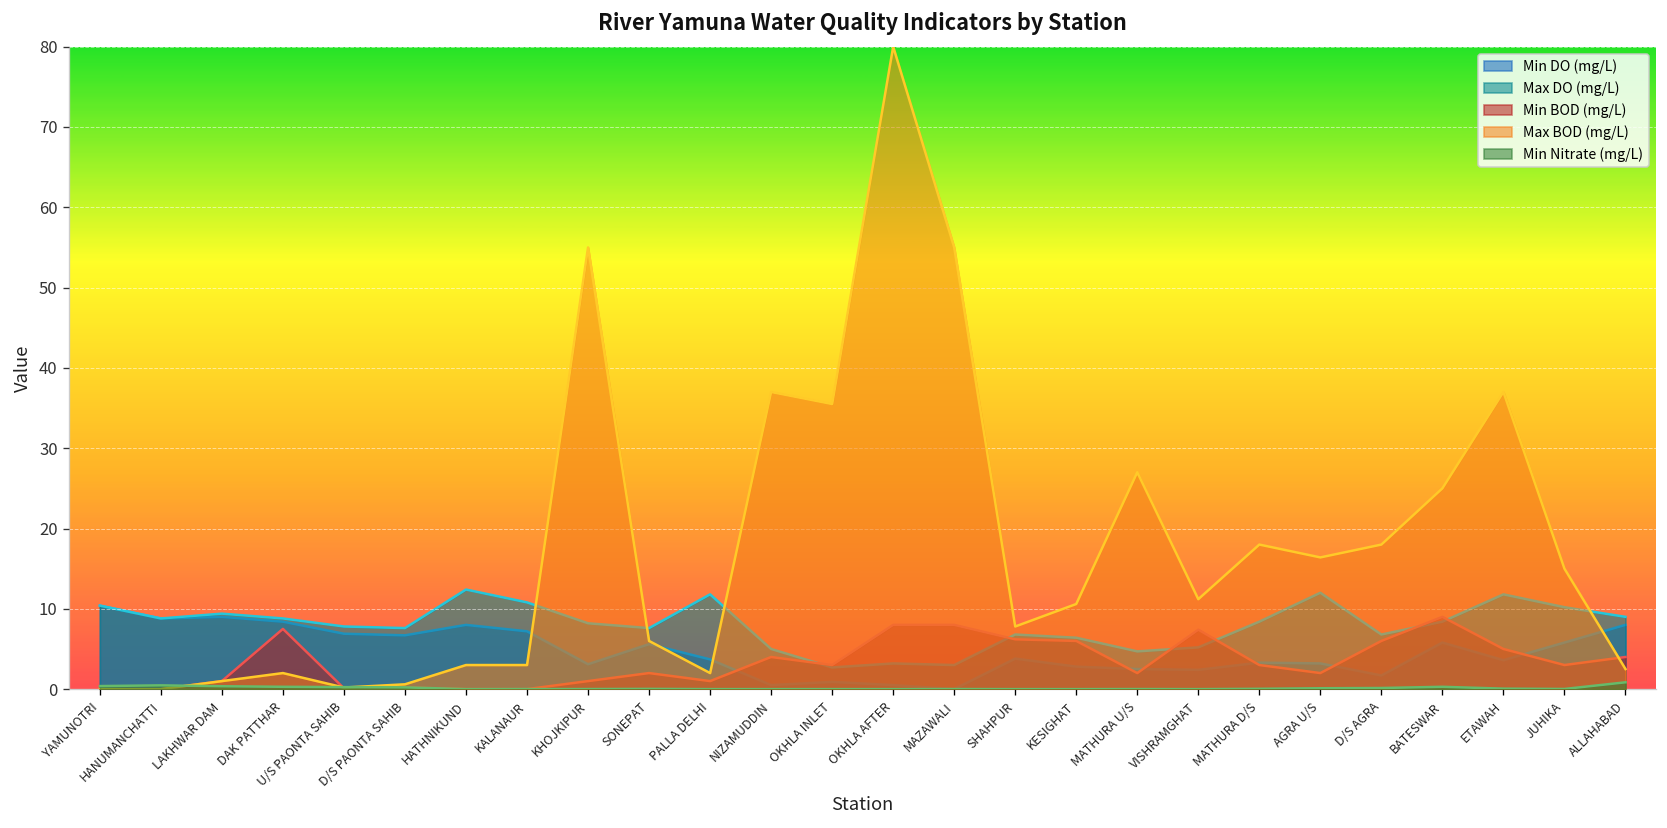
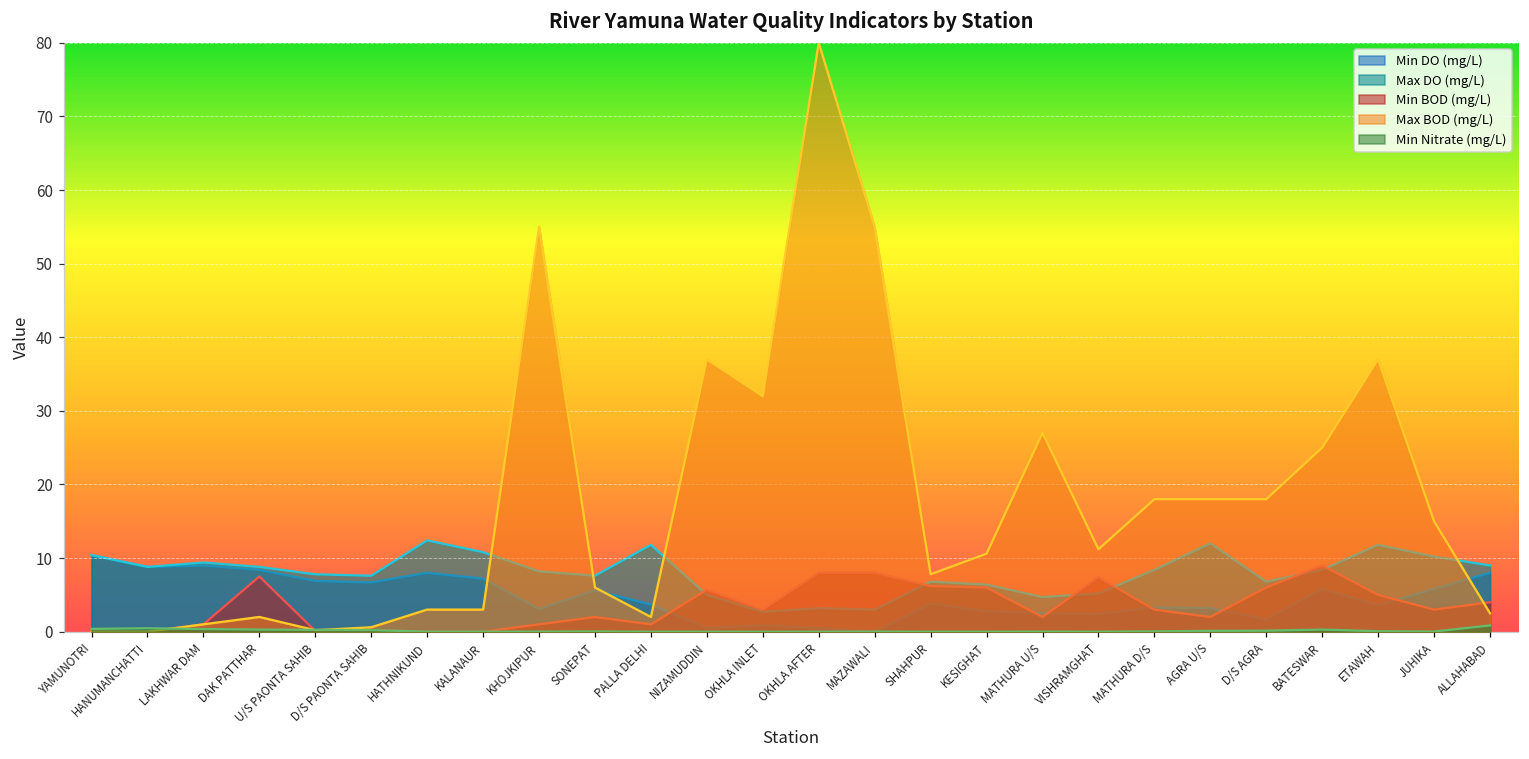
  {
    "Min BOD (mg/L)": {
      "DAK PATTHAR": 8,
      "KHOJKIPUR": 1,
      "SONEPAT": 2,
      "PALLA DELHI": 1,
-     "NIZAMUDDIN": 4,
+     "NIZAMUDDIN": 6,
      "OKHLA AFTER": 8,
      "MAZAWALI": 8,
      "SHAHPUR": 6,
      "KESIGHAT": 6,
      "MATHURA U/S": 2,
      "VISHRAMGHAT": 7,
      "AGRA U/S": 2,
      "D/S AGRA": 6,
      "BATESWAR": 9,
      "ETAWAH": 5,
      "JUHIKA": 3,
      "ALLAHABAD": 4
    },
    "Max BOD (mg/L)": {
      "DAK PATTHAR": 2,
      "HATHNIKUND": 3,
      "KALANAUR": 3,
      "KHOJKIPUR": 55,
      "SONEPAT": 6,
      "PALLA DELHI": 2,
      "NIZAMUDDIN": 37,
-     "OKHLA INLET": 36,
+     "OKHLA INLET": 32,
      "OKHLA AFTER": 80,
      "MAZAWALI": 55,
      "SHAHPUR": 8,
      "KESIGHAT": 11,
      "MATHURA U/S": 27,
      "VISHRAMGHAT": 11,
      "MATHURA D/S": 18,
-     "AGRA U/S": 16,
+     "AGRA U/S": 18,
      "D/S AGRA": 18,
      "BATESWAR": 25,
      "ETAWAH": 37,
      "JUHIKA": 15,
      "ALLAHABAD": 3
    },
    "Min Nitrate (mg/L)": {
      "YAMUNOTRI": 0,
      "HANUMANCHATTI": 0,
      "LAKHWAR DAM": 0,
      "DAK PATTHAR": 0,
      "KHOJKIPUR": 0,
      "SONEPAT": 0,
      "PALLA DELHI": 0,
      "NIZAMUDDIN": 0,
      "OKHLA INLET": 0,
      "OKHLA AFTER": 0,
      "SHAHPUR": 0,
      "KESIGHAT": 0,
      "MATHURA U/S": 0,
      "VISHRAMGHAT": 0,
      "MATHURA D/S": 0,
      "AGRA U/S": 0,
      "D/S AGRA": 0,
      "BATESWAR": 0,
      "ETAWAH": 0,
      "JUHIKA": 0,
      "ALLAHABAD": 1
    }
  }
